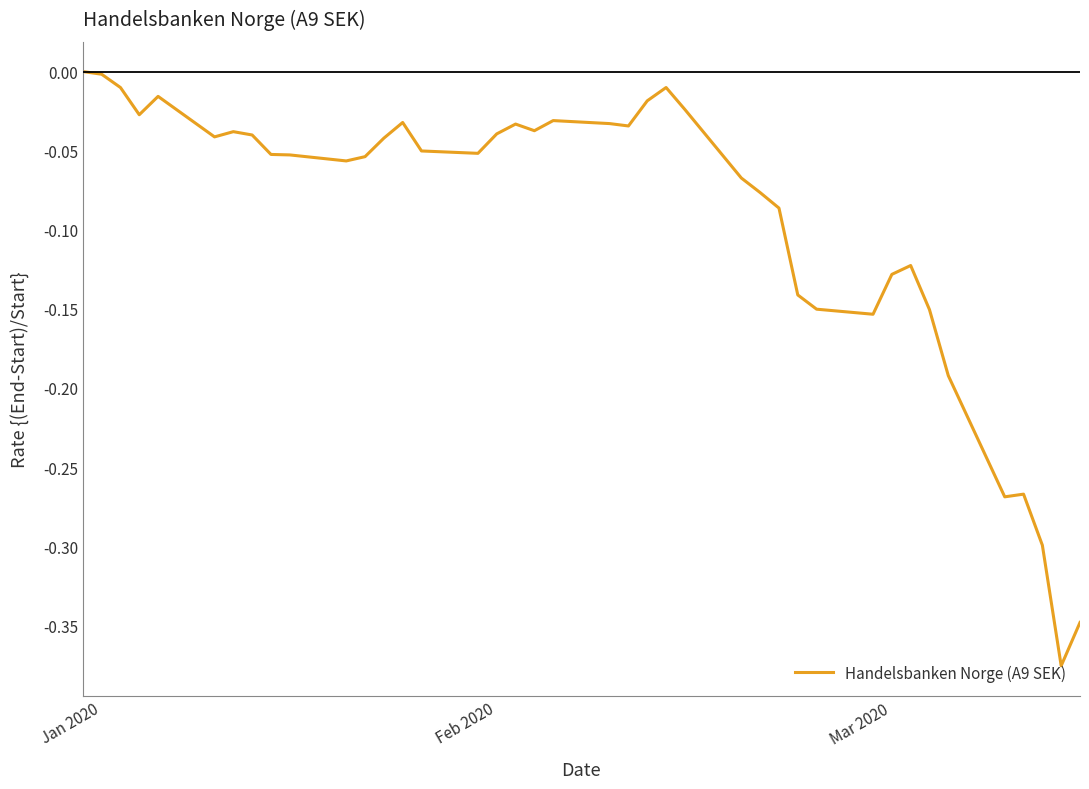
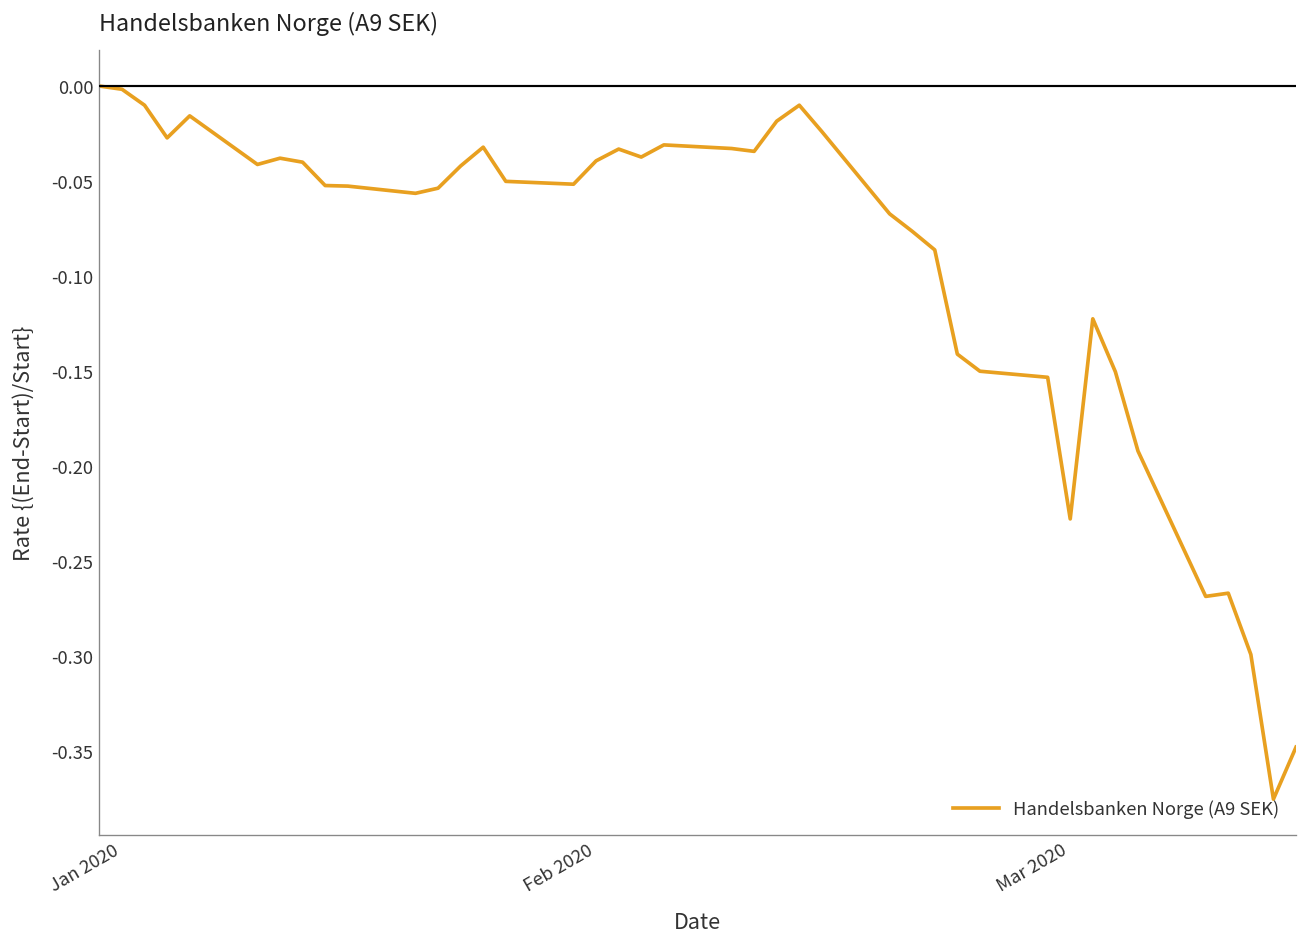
  {
    "Jan 2020": -0.002,
    "Feb 2020": -0.039,
-   "Mar 2020": -0.128
+   "Mar 2020": -0.228
  }
